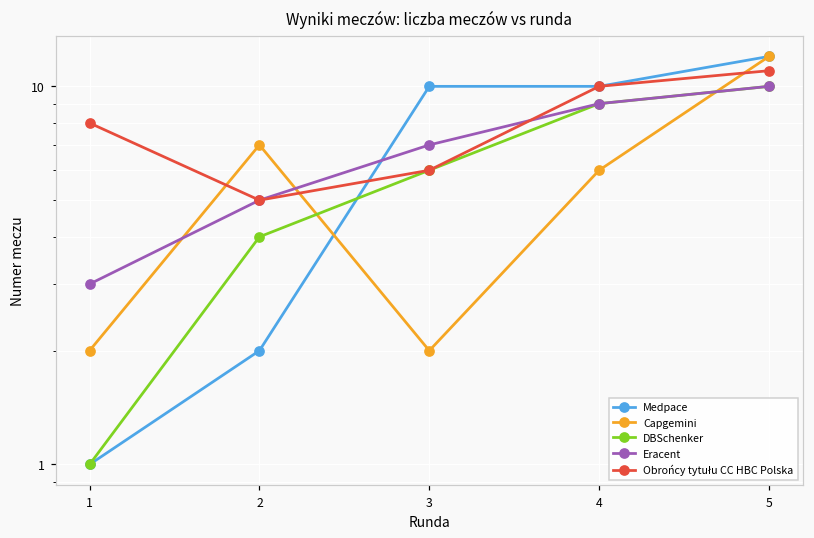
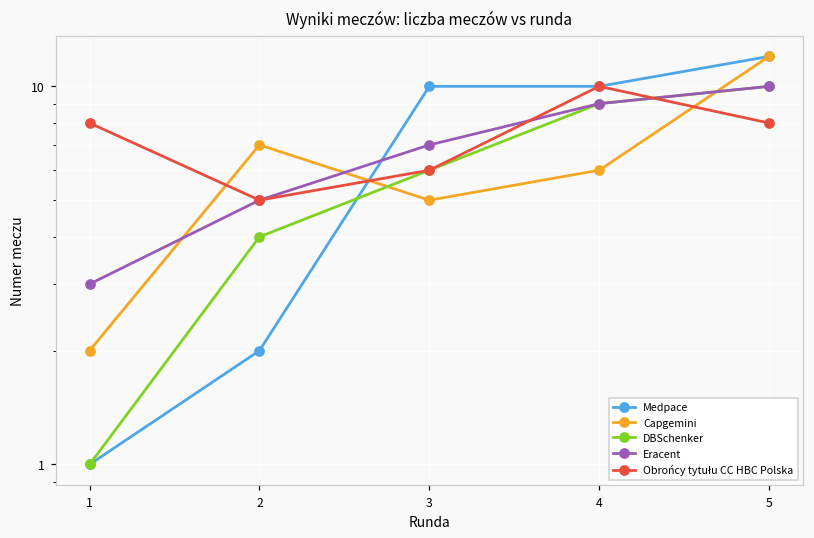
  {
    "Medpace": {
      "2": 2,
      "3": 10
    },
    "Capgemini": {
      "1": 2,
      "2": 7,
-     "3": 2,
+     "3": 5,
      "4": 6
    },
    "DBSchenker": {
      "2": 4
    },
    "Eracent": {
      "1": 3,
      "3": 7
    },
    "Obrońcy tytułu CC HBC Polska": {
      "1": 8,
-     "5": 11
+     "5": 8
    }
  }
